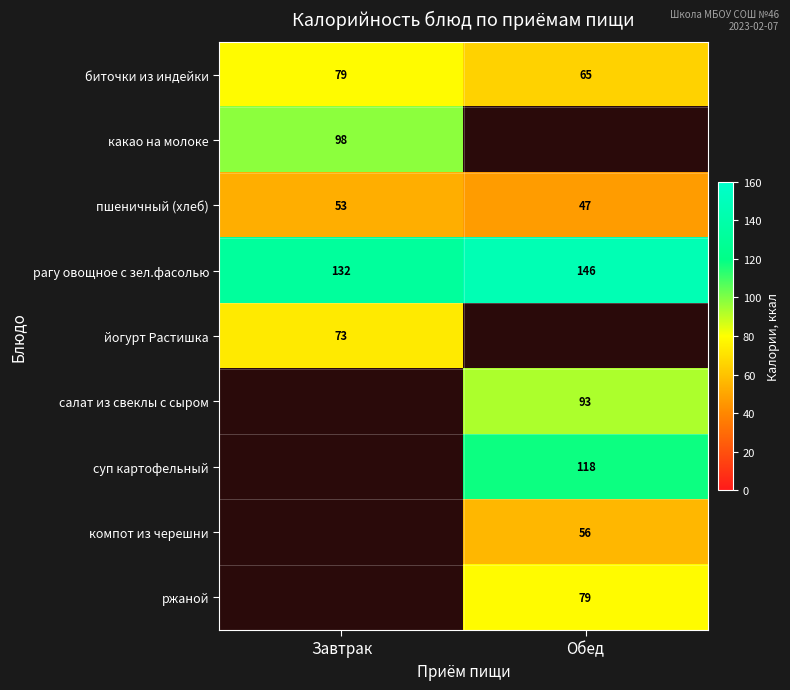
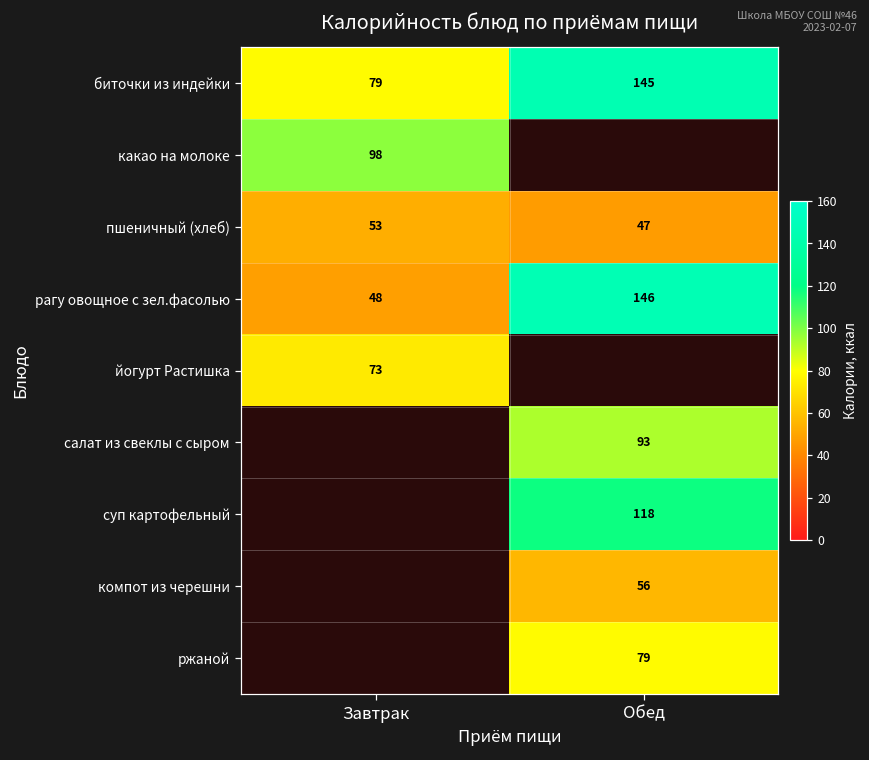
  {
    "биточки из индейки": {
      "Завтрак": 79,
-     "Обед": 65
+     "Обед": 145
    },
    "какао на молоке": {
      "Завтрак": 98
    },
    "пшеничный (хлеб)": {
      "Завтрак": 53,
      "Обед": 47
    },
    "рагу овощное с зел.фасолью": {
-     "Завтрак": 132,
+     "Завтрак": 48,
      "Обед": 146
    },
    "йогурт Растишка": {
      "Завтрак": 73
    },
    "салат из свеклы с сыром": {
      "Обед": 93
    },
    "суп картофельный": {
      "Обед": 118
    },
    "компот из черешни": {
      "Обед": 56
    },
    "ржаной": {
      "Обед": 79
    }
  }
